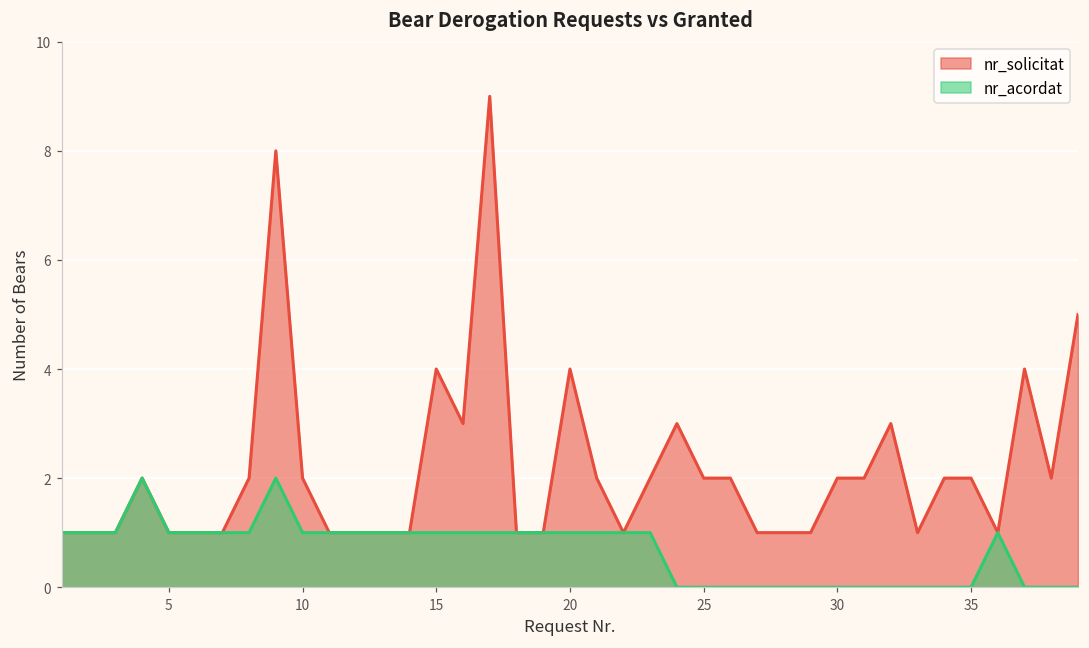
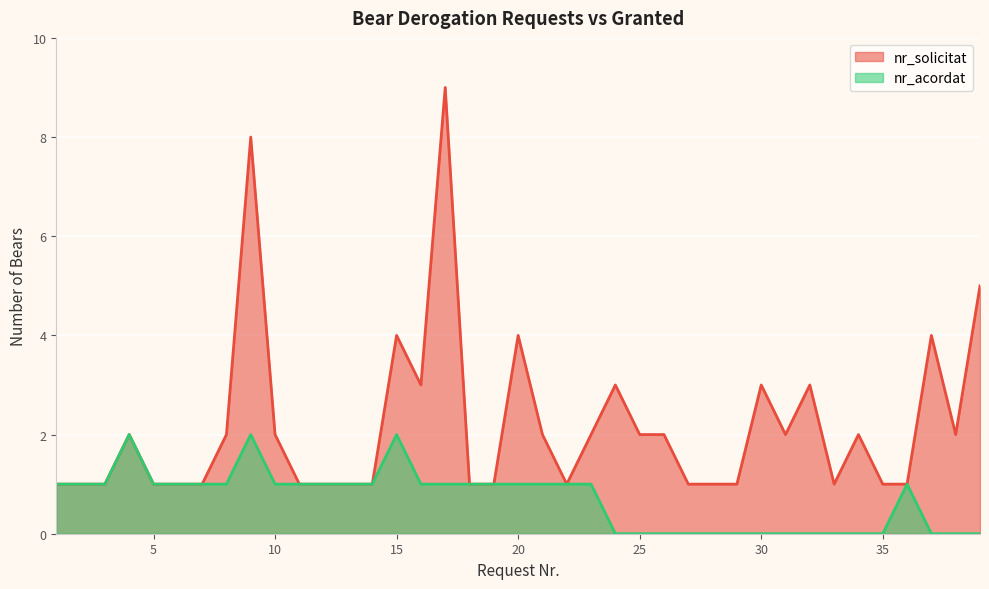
  {
    "nr_solicitat": {
      "10": 2,
      "15": 4,
      "20": 4,
      "25": 2,
-     "30": 2,
-     "35": 2
+     "30": 3,
+     "35": 1
    },
    "nr_acordat": {
      "10": 1,
-     "15": 1,
+     "15": 2,
      "20": 1,
      "25": 0,
      "30": 0,
      "35": 0
    }
  }
